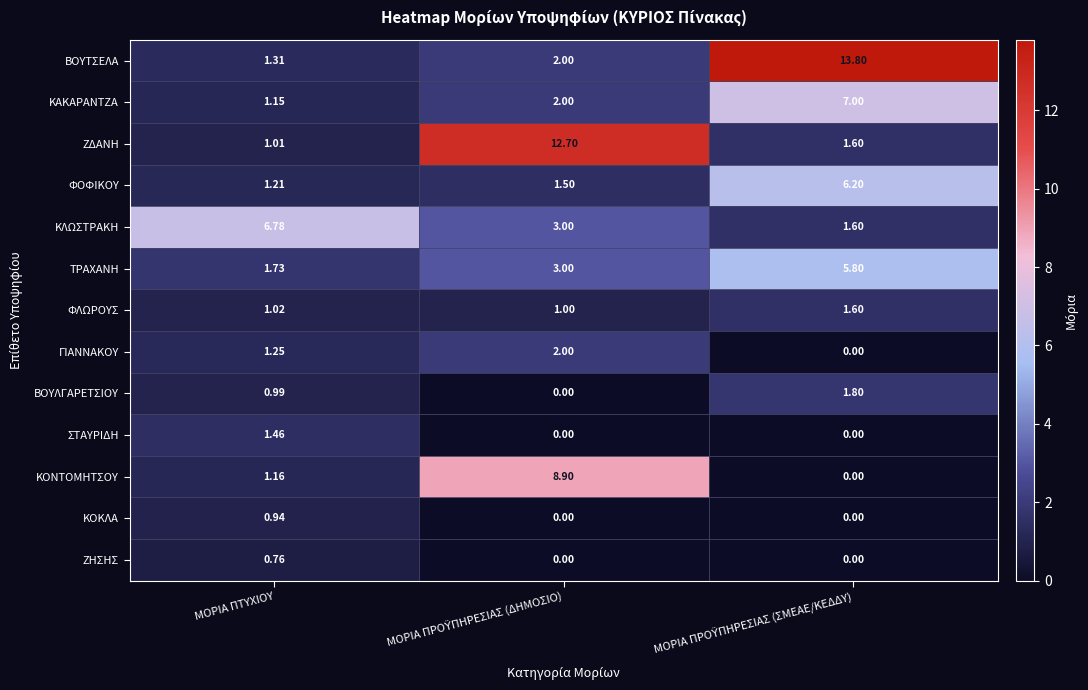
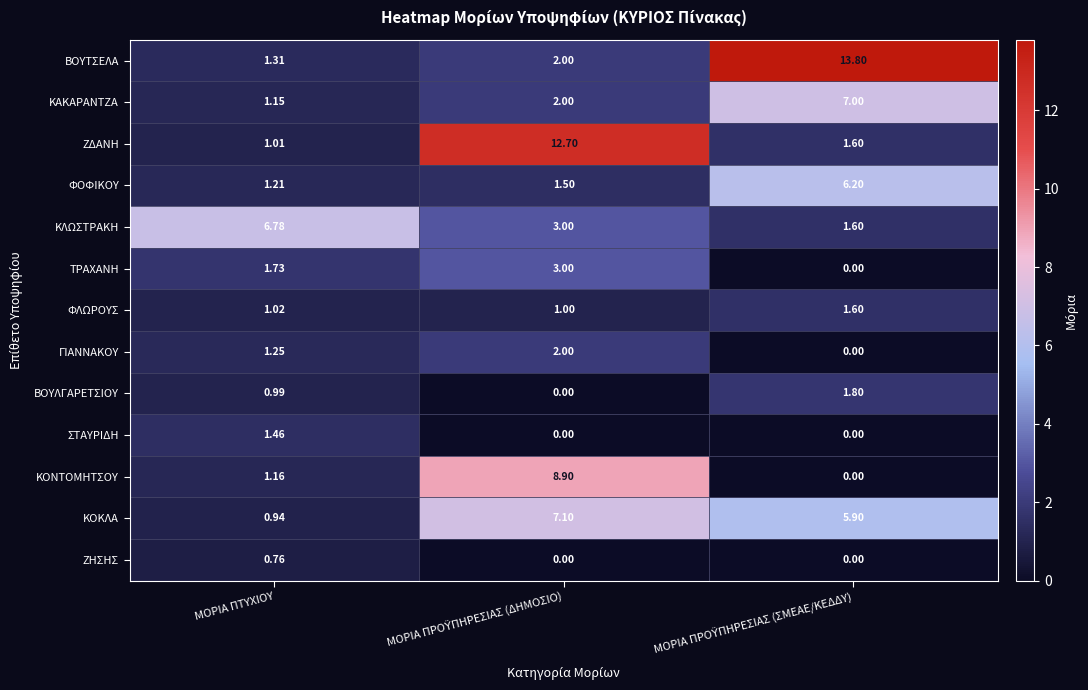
  {
    "ΒΟΥΤΣΕΛΑ": {
      "ΜΟΡΙΑ ΠΤΥΧΙΟΥ": 1.31,
      "ΜΟΡΙΑ ΠΡΟΫΠΗΡΕΣΙΑΣ (ΔΗΜΟΣΙΟ)": 2.00,
      "ΜΟΡΙΑ ΠΡΟΫΠΗΡΕΣΙΑΣ (ΣΜΕΑΕ/ΚΕΔΔΥ)": 13.80
    },
    "ΚΑΚΑΡΑΝΤΖΑ": {
      "ΜΟΡΙΑ ΠΤΥΧΙΟΥ": 1.15,
      "ΜΟΡΙΑ ΠΡΟΫΠΗΡΕΣΙΑΣ (ΔΗΜΟΣΙΟ)": 2.00,
      "ΜΟΡΙΑ ΠΡΟΫΠΗΡΕΣΙΑΣ (ΣΜΕΑΕ/ΚΕΔΔΥ)": 7.00
    },
    "ΖΔΑΝΗ": {
      "ΜΟΡΙΑ ΠΤΥΧΙΟΥ": 1.01,
      "ΜΟΡΙΑ ΠΡΟΫΠΗΡΕΣΙΑΣ (ΔΗΜΟΣΙΟ)": 12.70,
      "ΜΟΡΙΑ ΠΡΟΫΠΗΡΕΣΙΑΣ (ΣΜΕΑΕ/ΚΕΔΔΥ)": 1.60
    },
    "ΦΟΦΙΚΟΥ": {
      "ΜΟΡΙΑ ΠΤΥΧΙΟΥ": 1.21,
      "ΜΟΡΙΑ ΠΡΟΫΠΗΡΕΣΙΑΣ (ΔΗΜΟΣΙΟ)": 1.50,
      "ΜΟΡΙΑ ΠΡΟΫΠΗΡΕΣΙΑΣ (ΣΜΕΑΕ/ΚΕΔΔΥ)": 6.20
    },
    "ΚΛΩΣΤΡΑΚΗ": {
      "ΜΟΡΙΑ ΠΤΥΧΙΟΥ": 6.78,
      "ΜΟΡΙΑ ΠΡΟΫΠΗΡΕΣΙΑΣ (ΔΗΜΟΣΙΟ)": 3.00,
      "ΜΟΡΙΑ ΠΡΟΫΠΗΡΕΣΙΑΣ (ΣΜΕΑΕ/ΚΕΔΔΥ)": 1.60
    },
    "ΤΡΑΧΑΝΗ": {
      "ΜΟΡΙΑ ΠΤΥΧΙΟΥ": 1.73,
      "ΜΟΡΙΑ ΠΡΟΫΠΗΡΕΣΙΑΣ (ΔΗΜΟΣΙΟ)": 3.00,
-     "ΜΟΡΙΑ ΠΡΟΫΠΗΡΕΣΙΑΣ (ΣΜΕΑΕ/ΚΕΔΔΥ)": 5.80
+     "ΜΟΡΙΑ ΠΡΟΫΠΗΡΕΣΙΑΣ (ΣΜΕΑΕ/ΚΕΔΔΥ)": 0.00
    },
    "ΦΛΩΡΟΥΣ": {
      "ΜΟΡΙΑ ΠΤΥΧΙΟΥ": 1.02,
      "ΜΟΡΙΑ ΠΡΟΫΠΗΡΕΣΙΑΣ (ΔΗΜΟΣΙΟ)": 1.00,
      "ΜΟΡΙΑ ΠΡΟΫΠΗΡΕΣΙΑΣ (ΣΜΕΑΕ/ΚΕΔΔΥ)": 1.60
    },
    "ΓΙΑΝΝΑΚΟΥ": {
      "ΜΟΡΙΑ ΠΤΥΧΙΟΥ": 1.25,
      "ΜΟΡΙΑ ΠΡΟΫΠΗΡΕΣΙΑΣ (ΔΗΜΟΣΙΟ)": 2.00,
      "ΜΟΡΙΑ ΠΡΟΫΠΗΡΕΣΙΑΣ (ΣΜΕΑΕ/ΚΕΔΔΥ)": 0.00
    },
    "ΒΟΥΛΓΑΡΕΤΣΙΟΥ": {
      "ΜΟΡΙΑ ΠΤΥΧΙΟΥ": 0.99,
      "ΜΟΡΙΑ ΠΡΟΫΠΗΡΕΣΙΑΣ (ΔΗΜΟΣΙΟ)": 0.00,
      "ΜΟΡΙΑ ΠΡΟΫΠΗΡΕΣΙΑΣ (ΣΜΕΑΕ/ΚΕΔΔΥ)": 1.80
    },
    "ΣΤΑΥΡΙΔΗ": {
      "ΜΟΡΙΑ ΠΤΥΧΙΟΥ": 1.46,
      "ΜΟΡΙΑ ΠΡΟΫΠΗΡΕΣΙΑΣ (ΔΗΜΟΣΙΟ)": 0.00,
      "ΜΟΡΙΑ ΠΡΟΫΠΗΡΕΣΙΑΣ (ΣΜΕΑΕ/ΚΕΔΔΥ)": 0.00
    },
    "ΚΟΝΤΟΜΗΤΣΟΥ": {
      "ΜΟΡΙΑ ΠΤΥΧΙΟΥ": 1.16,
      "ΜΟΡΙΑ ΠΡΟΫΠΗΡΕΣΙΑΣ (ΔΗΜΟΣΙΟ)": 8.90,
      "ΜΟΡΙΑ ΠΡΟΫΠΗΡΕΣΙΑΣ (ΣΜΕΑΕ/ΚΕΔΔΥ)": 0.00
    },
    "ΚΟΚΛΑ": {
      "ΜΟΡΙΑ ΠΤΥΧΙΟΥ": 0.94,
-     "ΜΟΡΙΑ ΠΡΟΫΠΗΡΕΣΙΑΣ (ΔΗΜΟΣΙΟ)": 0.00,
-     "ΜΟΡΙΑ ΠΡΟΫΠΗΡΕΣΙΑΣ (ΣΜΕΑΕ/ΚΕΔΔΥ)": 0.00
+     "ΜΟΡΙΑ ΠΡΟΫΠΗΡΕΣΙΑΣ (ΔΗΜΟΣΙΟ)": 7.10,
+     "ΜΟΡΙΑ ΠΡΟΫΠΗΡΕΣΙΑΣ (ΣΜΕΑΕ/ΚΕΔΔΥ)": 5.90
    },
    "ΖΗΣΗΣ": {
      "ΜΟΡΙΑ ΠΤΥΧΙΟΥ": 0.76,
      "ΜΟΡΙΑ ΠΡΟΫΠΗΡΕΣΙΑΣ (ΔΗΜΟΣΙΟ)": 0.00,
      "ΜΟΡΙΑ ΠΡΟΫΠΗΡΕΣΙΑΣ (ΣΜΕΑΕ/ΚΕΔΔΥ)": 0.00
    }
  }
